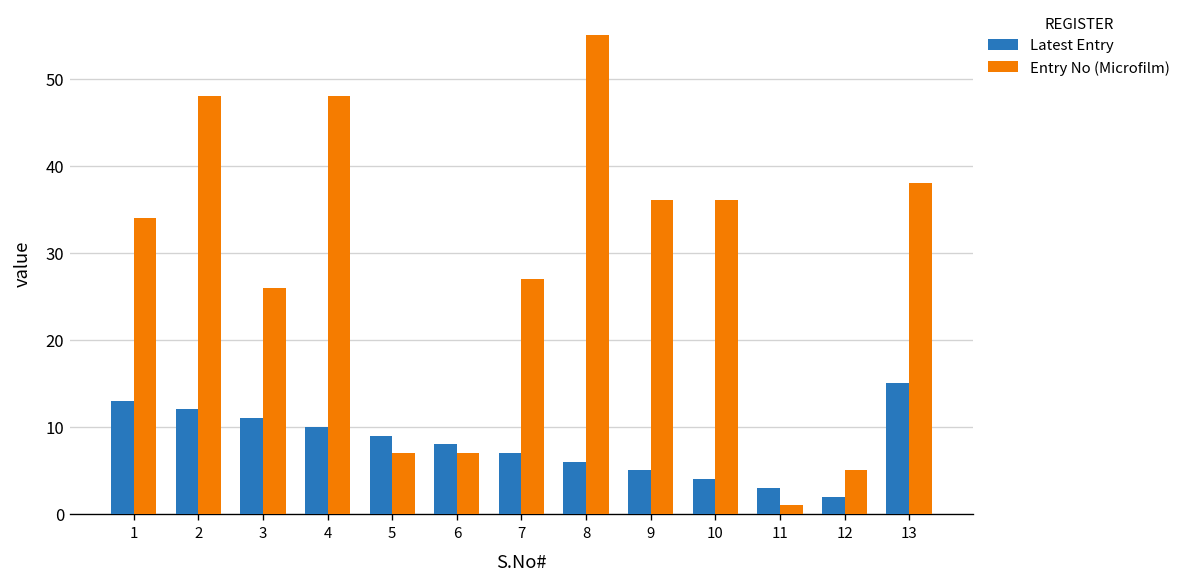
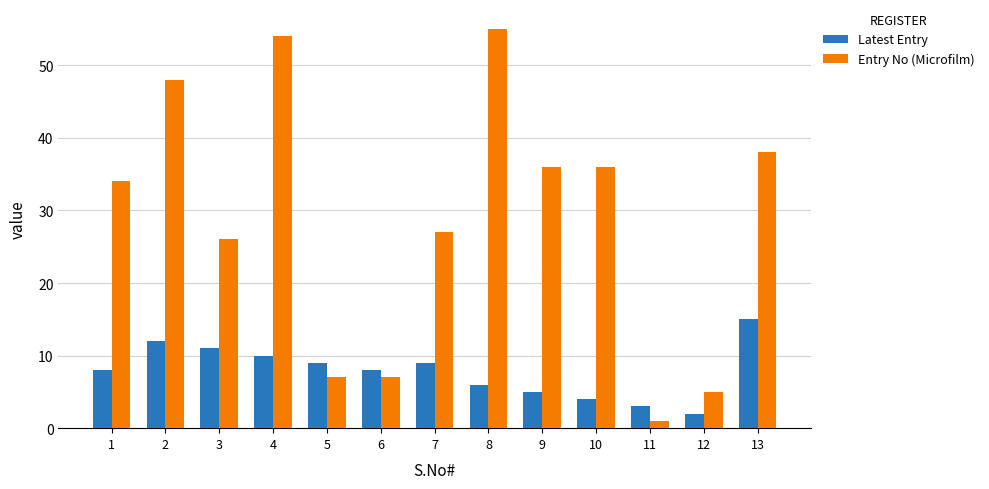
  {
    "Latest Entry": {
-     "1": 13,
+     "1": 8,
      "2": 12,
      "3": 11,
      "4": 10,
      "5": 9,
      "6": 8,
-     "7": 7,
+     "7": 9,
      "8": 6,
      "9": 5,
      "10": 4,
      "11": 3,
      "12": 2,
      "13": 15
    },
    "Entry No (Microfilm)": {
      "1": 34,
      "2": 48,
      "3": 26,
-     "4": 48,
+     "4": 54,
      "5": 7,
      "6": 7,
      "7": 27,
      "8": 55,
      "9": 36,
      "10": 36,
      "11": 1,
      "12": 5,
      "13": 38
    }
  }
